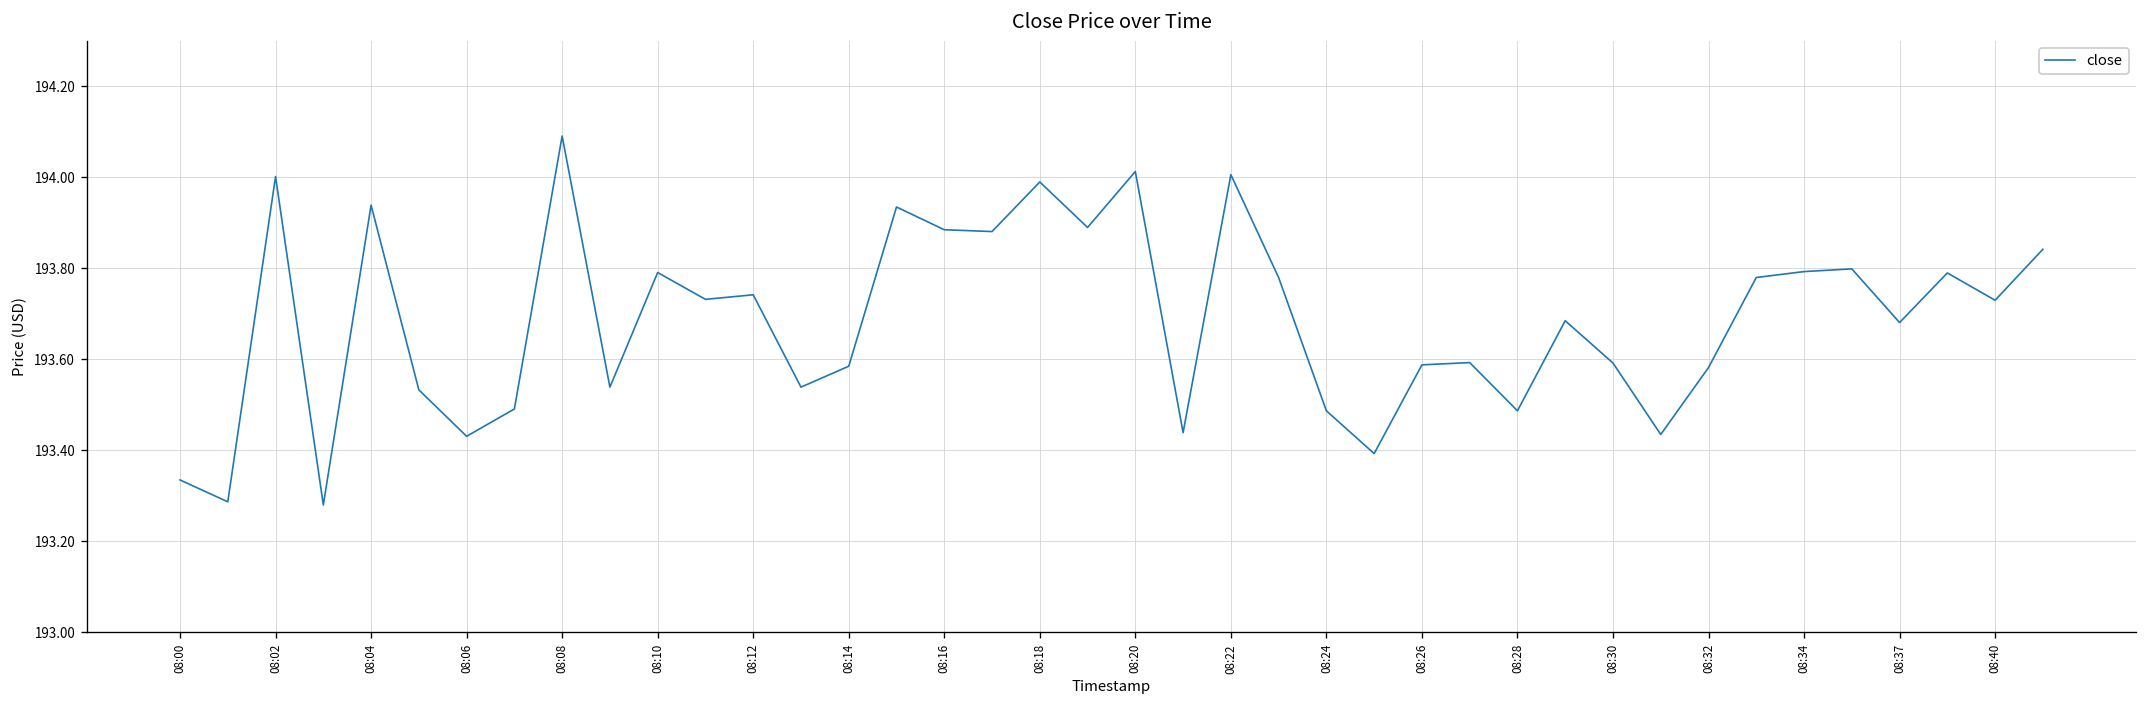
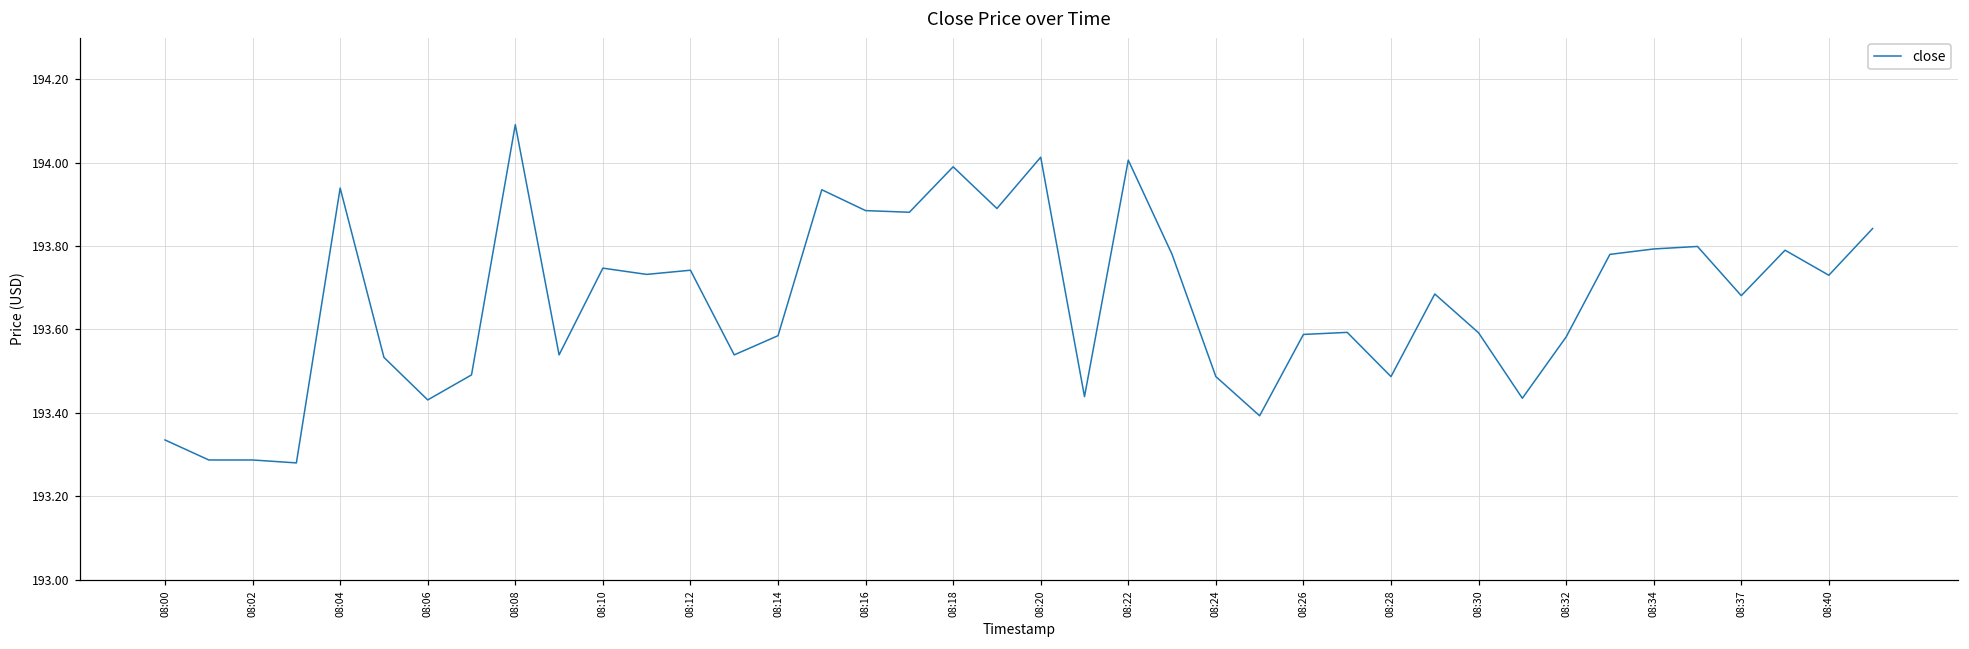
  {
    "08:00": 193.34,
-   "08:02": 194.00,
+   "08:02": 193.29,
    "08:04": 193.94,
    "08:06": 193.43,
    "08:08": 194.09,
-   "08:10": 193.79,
+   "08:10": 193.75,
    "08:12": 193.74,
    "08:14": 193.59,
    "08:16": 193.89,
    "08:18": 193.99,
    "08:20": 194.01,
    "08:22": 194.01,
    "08:24": 193.49,
    "08:26": 193.59,
    "08:28": 193.49,
    "08:30": 193.59,
    "08:32": 193.58,
    "08:34": 193.79,
    "08:37": 193.68,
    "08:40": 193.73
  }
